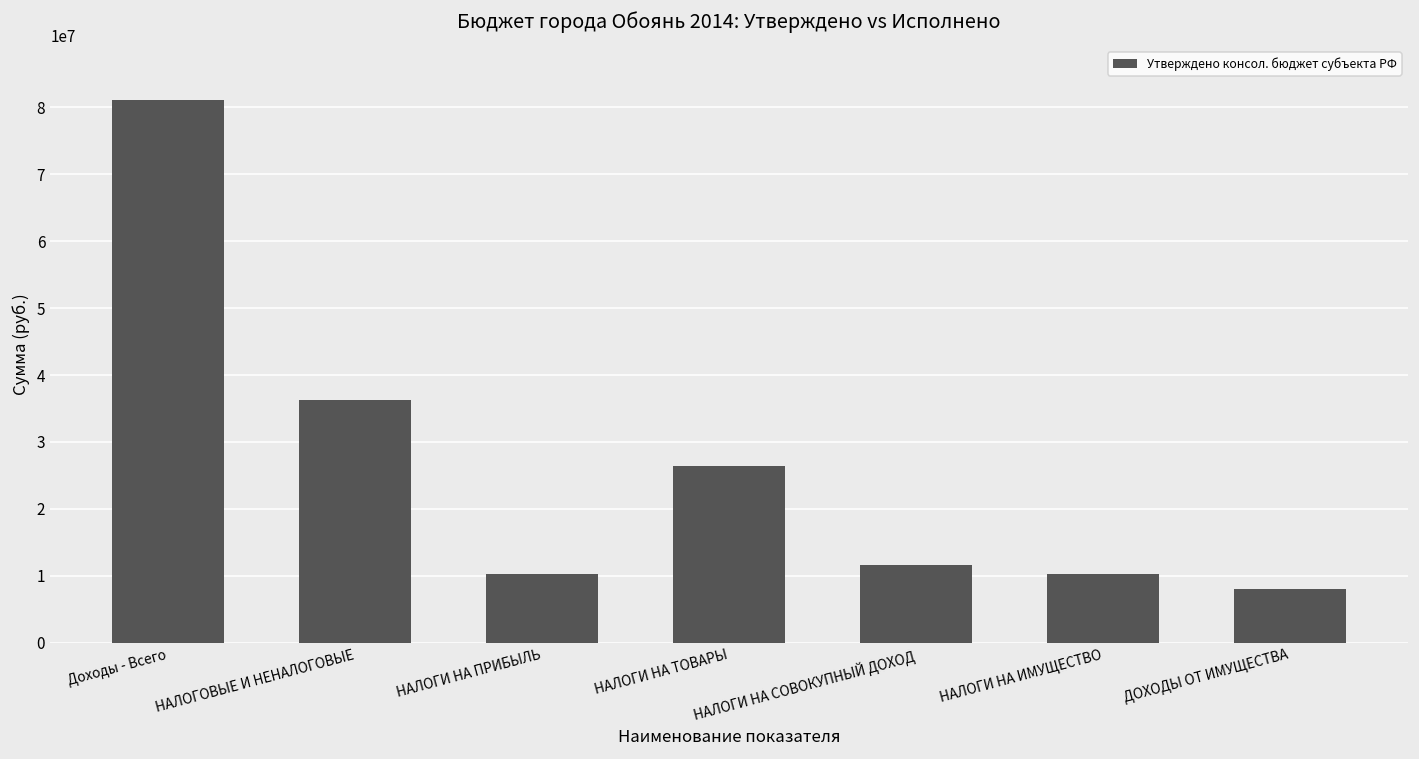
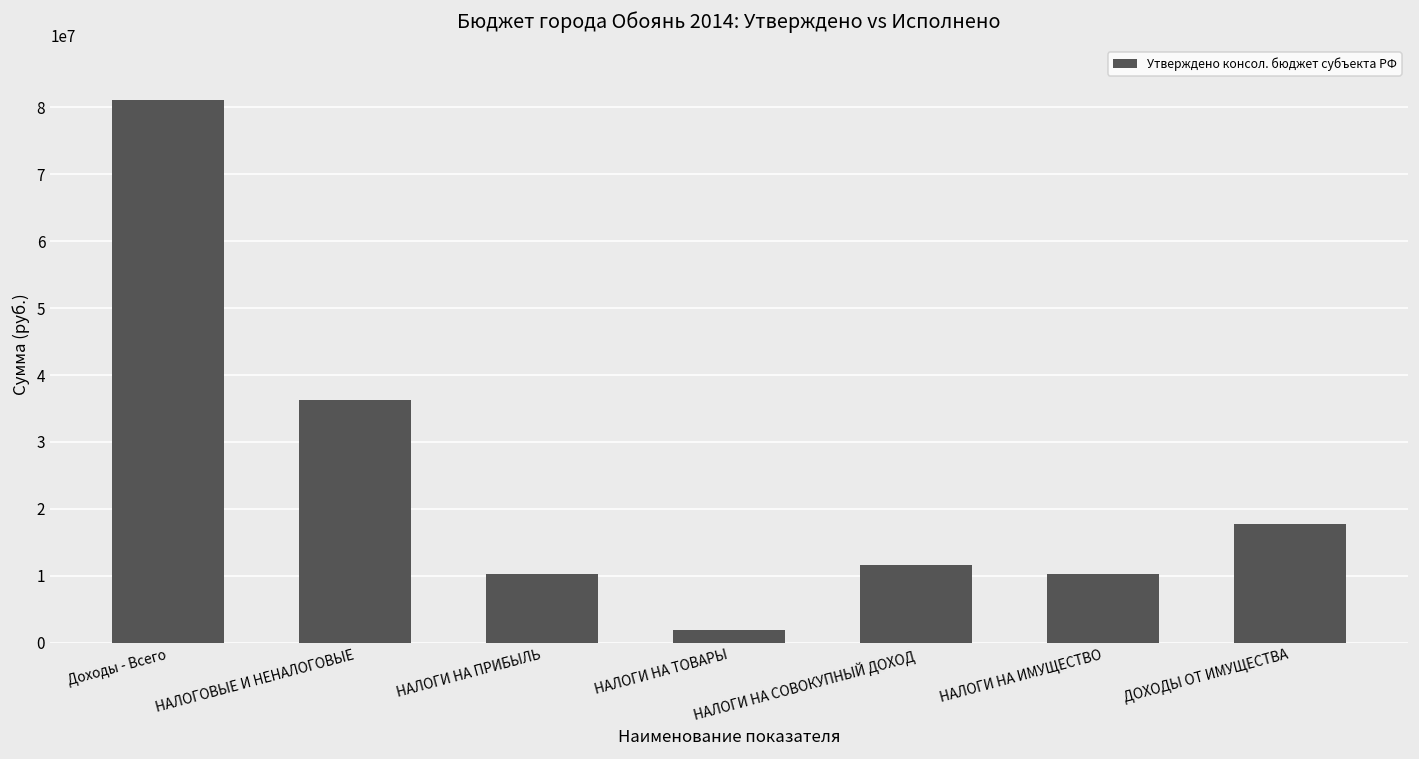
  {
    "Доходы - Всего": 81000000,
    "НАЛОГОВЫЕ И НЕНАЛОГОВЫЕ": 36000000,
    "НАЛОГИ НА ПРИБЫЛЬ": 10000000,
-   "НАЛОГИ НА ТОВАРЫ": 26000000,
+   "НАЛОГИ НА ТОВАРЫ": 2000000,
    "НАЛОГИ НА СОВОКУПНЫЙ ДОХОД": 12000000,
    "НАЛОГИ НА ИМУЩЕСТВО": 10000000,
-   "ДОХОДЫ ОТ ИМУЩЕСТВА": 8000000
+   "ДОХОДЫ ОТ ИМУЩЕСТВА": 18000000
  }
